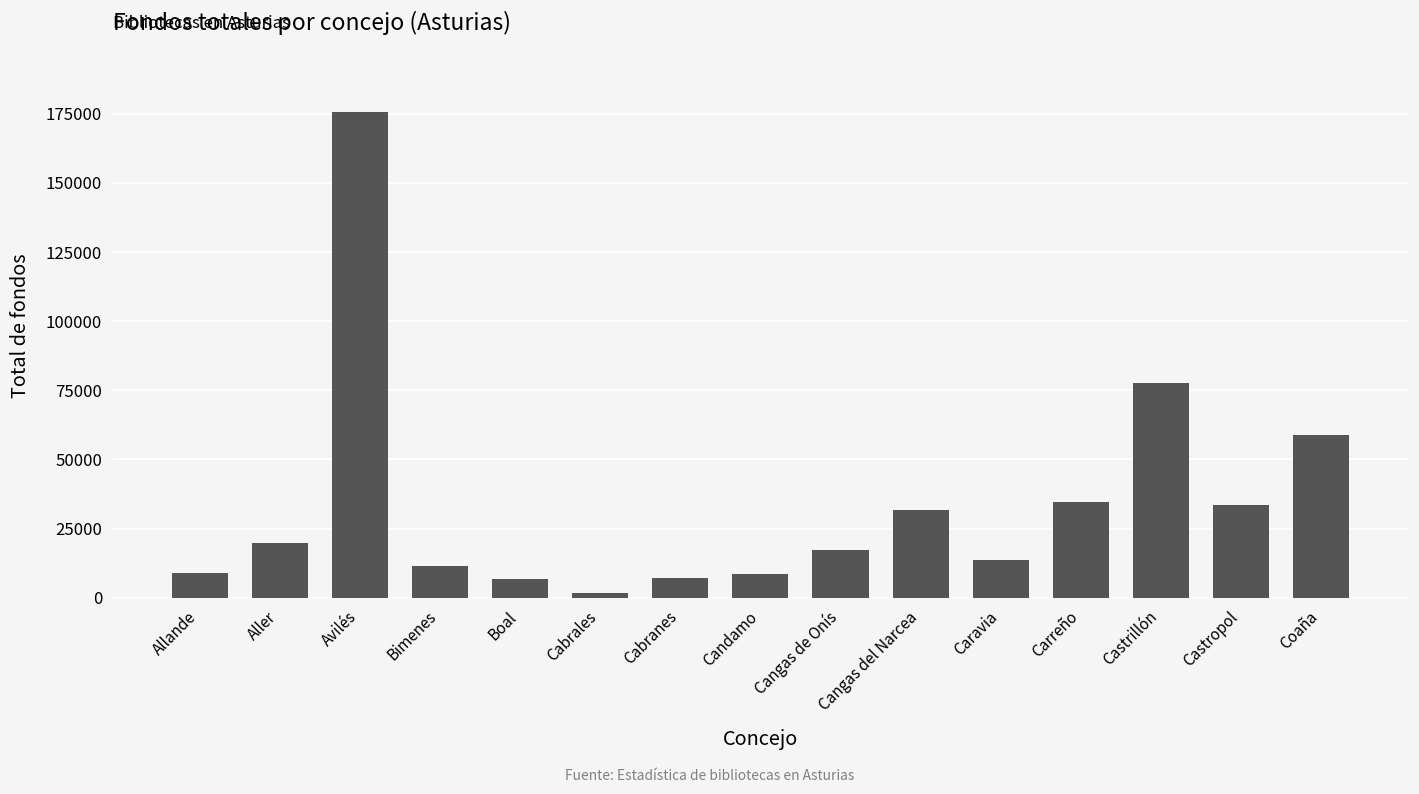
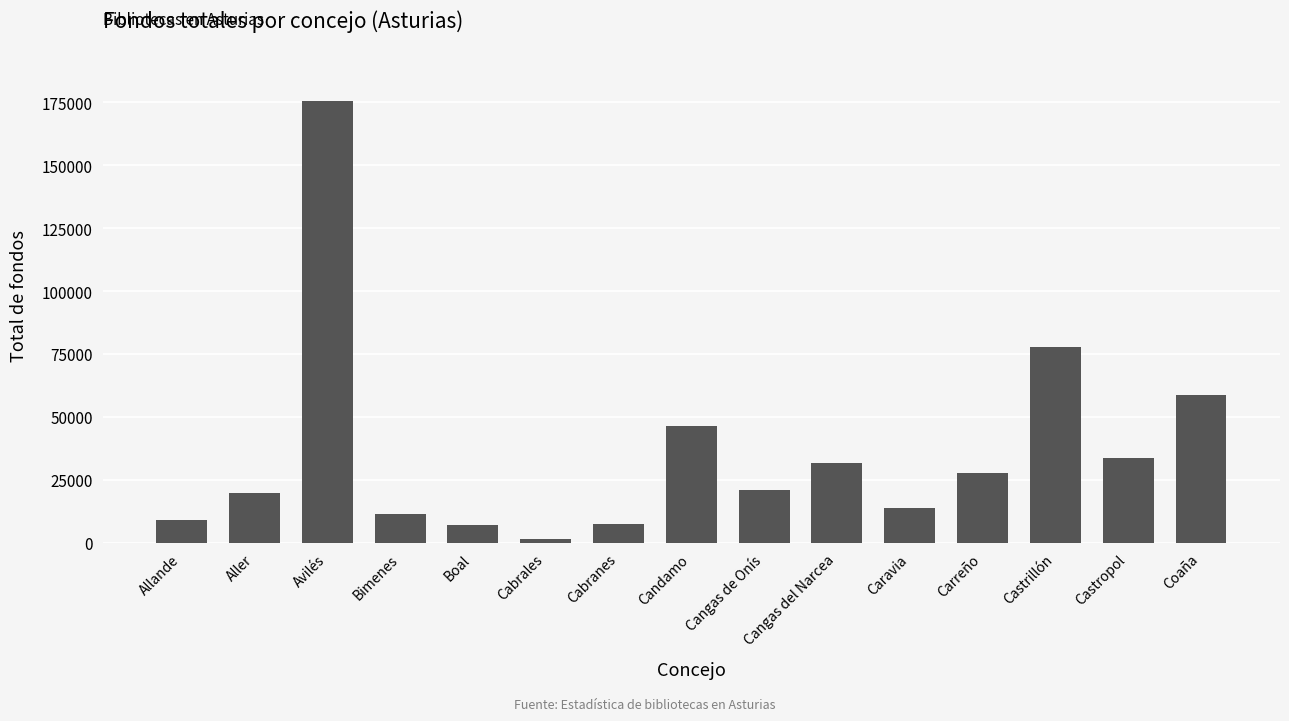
  {
    "Allande": 9000,
    "Aller": 20000,
    "Avilés": 176000,
    "Bimenes": 11000,
    "Boal": 7000,
    "Cabrales": 2000,
    "Cabranes": 7000,
-   "Candamo": 8000,
-   "Cangas de Onís": 17000,
+   "Candamo": 46000,
+   "Cangas de Onís": 21000,
    "Cangas del Narcea": 32000,
    "Caravia": 14000,
-   "Carreño": 35000,
+   "Carreño": 28000,
    "Castrillón": 78000,
    "Castropol": 34000,
    "Coaña": 59000
  }
